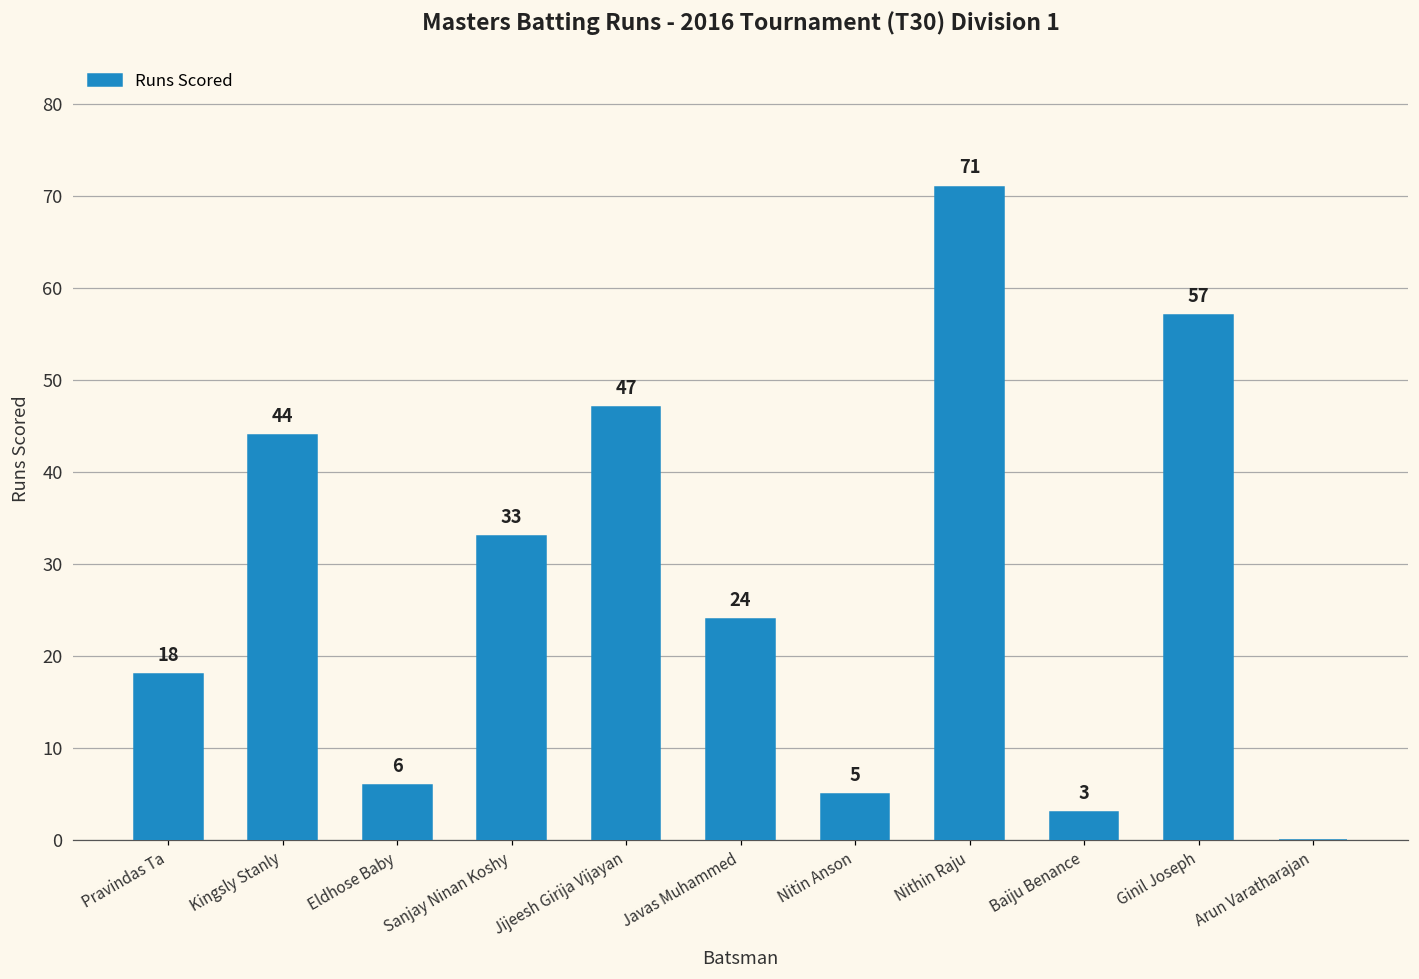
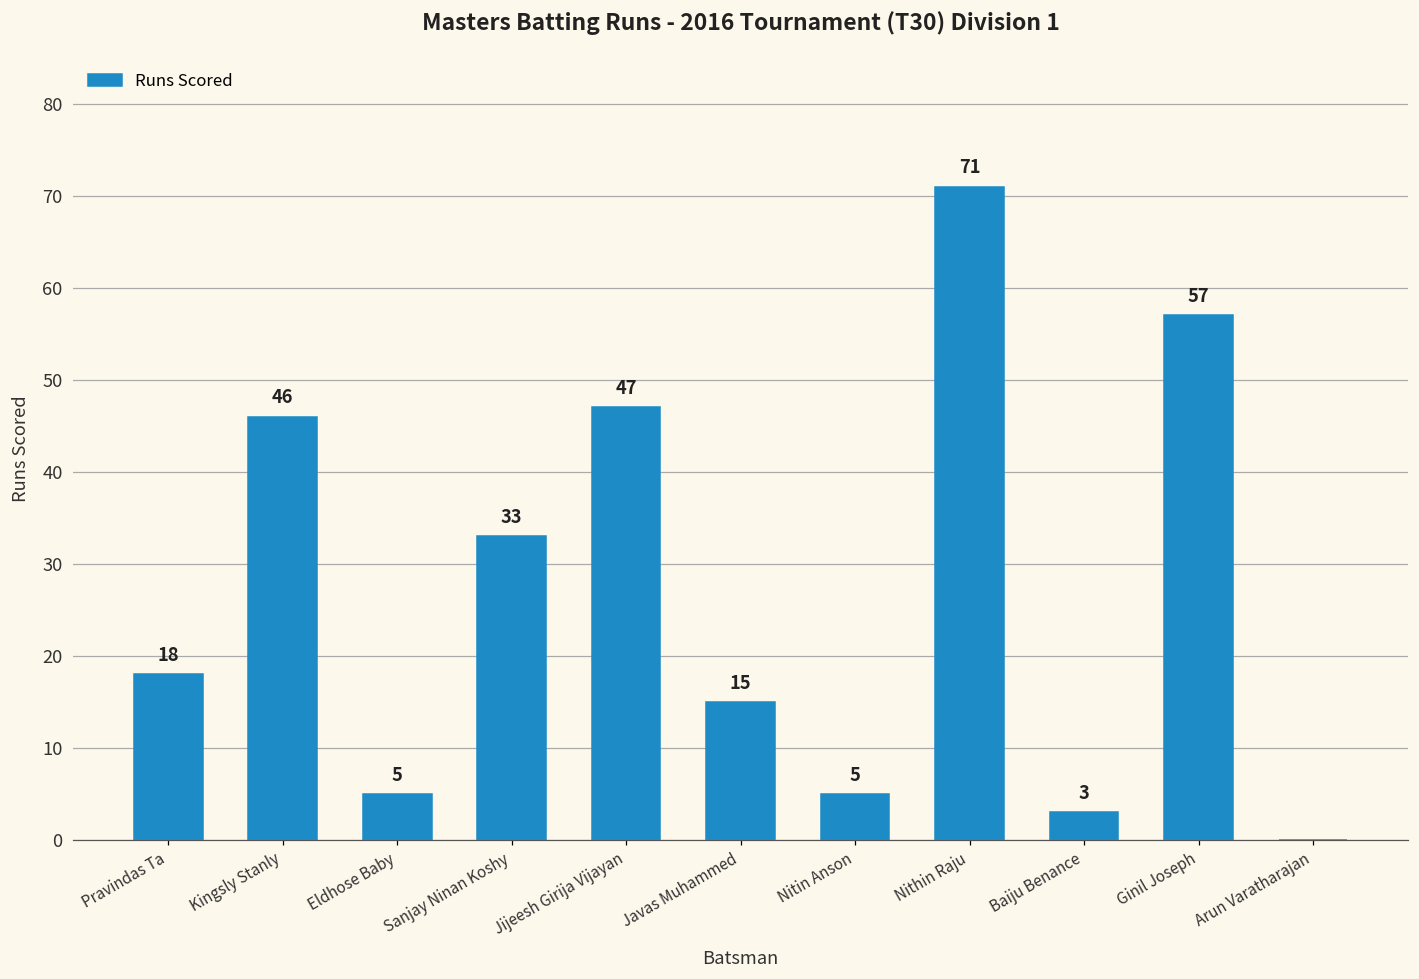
  {
    "Pravindas Ta": 18,
-   "Kingsly Stanly": 44,
-   "Eldhose Baby": 6,
+   "Kingsly Stanly": 46,
+   "Eldhose Baby": 5,
    "Sanjay Ninan Koshy": 33,
    "Jijeesh Girija Vijayan": 47,
-   "Javas Muhammed": 24,
+   "Javas Muhammed": 15,
    "Nitin Anson": 5,
    "Nithin Raju": 71,
    "Baiju Benance": 3,
    "Ginil Joseph": 57
  }
